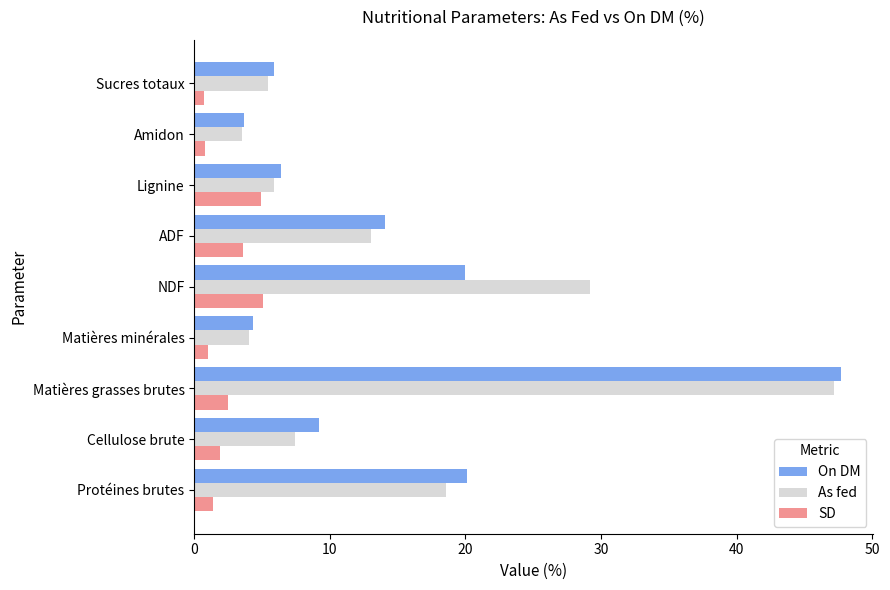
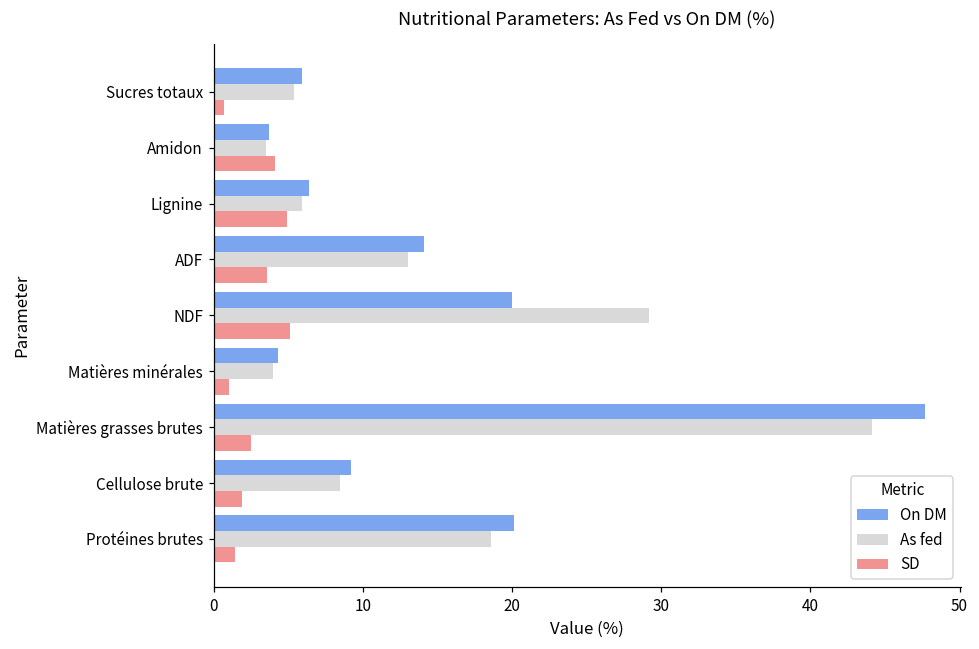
  {
    "On DM": {
      "Sucres totaux": 5.9,
      "Amidon": 3.7,
      "Lignine": 6.4,
      "ADF": 14.1,
      "NDF": 20.0,
      "Matières minérales": 4.3,
      "Matières grasses brutes": 47.7,
      "Cellulose brute": 9.2,
      "Protéines brutes": 20.1
    },
    "As fed": {
      "Sucres totaux": 5.4,
      "Amidon": 3.5,
      "Lignine": 5.9,
      "ADF": 13.0,
      "NDF": 29.2,
      "Matières minérales": 4.0,
-     "Matières grasses brutes": 47.2,
-     "Cellulose brute": 7.4,
+     "Matières grasses brutes": 44.1,
+     "Cellulose brute": 8.5,
      "Protéines brutes": 18.6
    },
    "SD": {
      "Sucres totaux": 0.7,
-     "Amidon": 0.8,
+     "Amidon": 4.1,
      "Lignine": 4.9,
      "ADF": 3.6,
      "NDF": 5.1,
      "Matières minérales": 1.0,
      "Matières grasses brutes": 2.5,
      "Cellulose brute": 1.9,
      "Protéines brutes": 1.4
    }
  }
